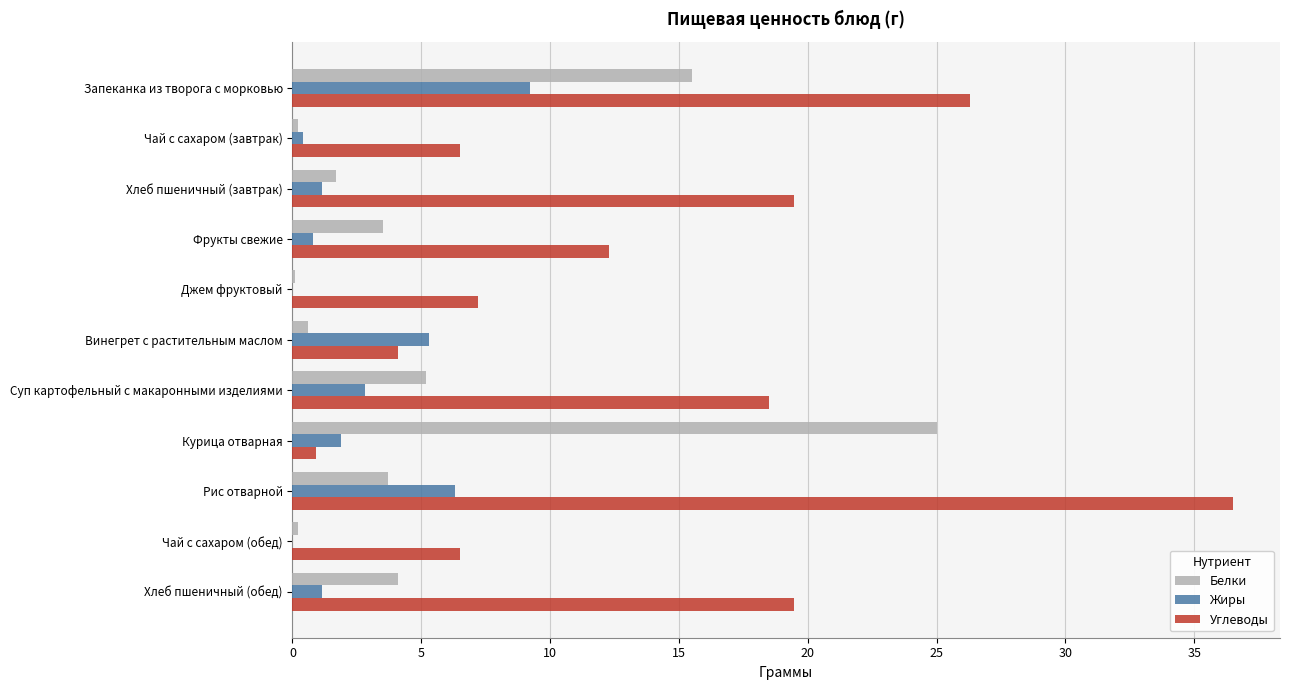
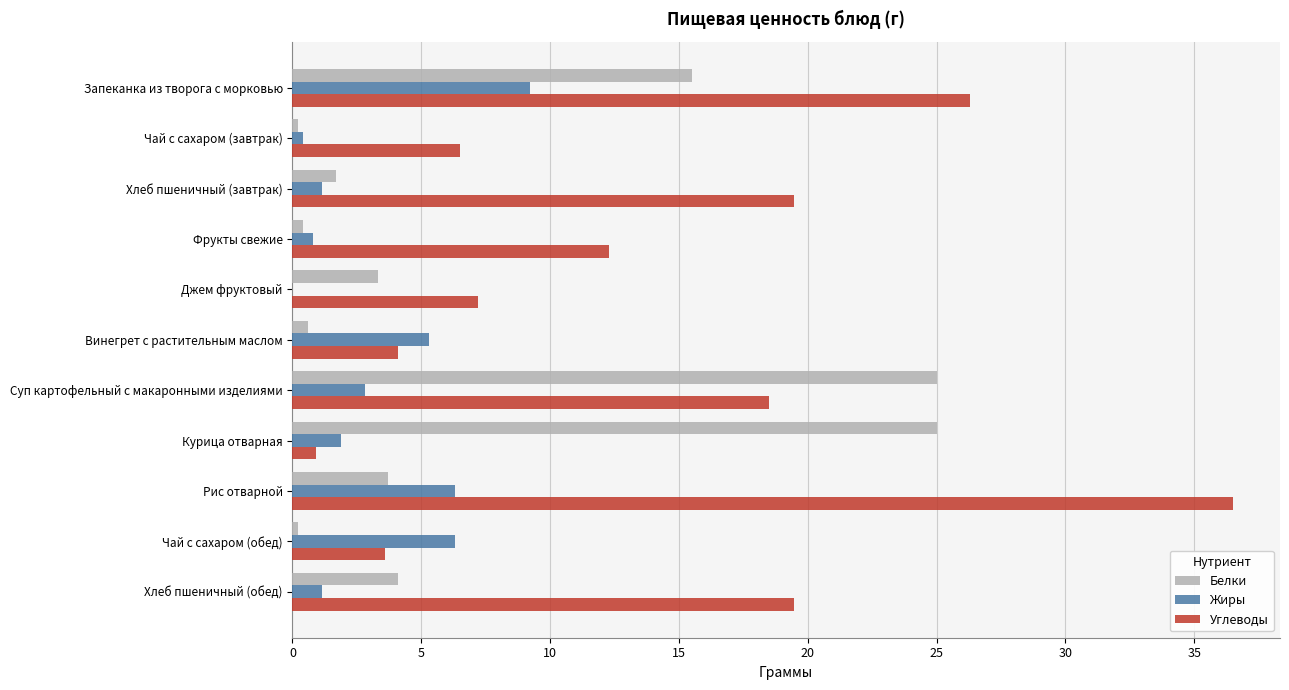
  {
    "Белки": {
      "Запеканка из творога с морковью": 15.5,
      "Чай с сахаром (завтрак)": 0.2,
      "Хлеб пшеничный (завтрак)": 1.7,
-     "Фрукты свежие": 3.5,
-     "Джем фруктовый": 0.1,
+     "Фрукты свежие": 0.4,
+     "Джем фруктовый": 3.3,
      "Винегрет с растительным маслом": 0.6,
-     "Суп картофельный с макаронными изделиями": 5.2,
+     "Суп картофельный с макаронными изделиями": 25.0,
      "Курица отварная": 25.0,
      "Рис отварной": 3.7,
      "Чай с сахаром (обед)": 0.2,
      "Хлеб пшеничный (обед)": 4.1
    },
    "Жиры": {
      "Запеканка из творога с морковью": 9.2,
      "Чай с сахаром (завтрак)": 0.4,
      "Хлеб пшеничный (завтрак)": 1.2,
      "Фрукты свежие": 0.8,
      "Джем фруктовый": 0.0,
      "Винегрет с растительным маслом": 5.3,
      "Суп картофельный с макаронными изделиями": 2.8,
      "Курица отварная": 1.9,
      "Рис отварной": 6.3,
-     "Чай с сахаром (обед)": 0.0,
+     "Чай с сахаром (обед)": 6.3,
      "Хлеб пшеничный (обед)": 1.2
    },
    "Углеводы": {
      "Запеканка из творога с морковью": 26.3,
      "Чай с сахаром (завтрак)": 6.5,
      "Хлеб пшеничный (завтрак)": 19.5,
      "Фрукты свежие": 12.3,
      "Джем фруктовый": 7.2,
      "Винегрет с растительным маслом": 4.1,
      "Суп картофельный с макаронными изделиями": 18.5,
      "Курица отварная": 0.9,
      "Рис отварной": 36.5,
-     "Чай с сахаром (обед)": 6.5,
+     "Чай с сахаром (обед)": 3.6,
      "Хлеб пшеничный (обед)": 19.5
    }
  }
